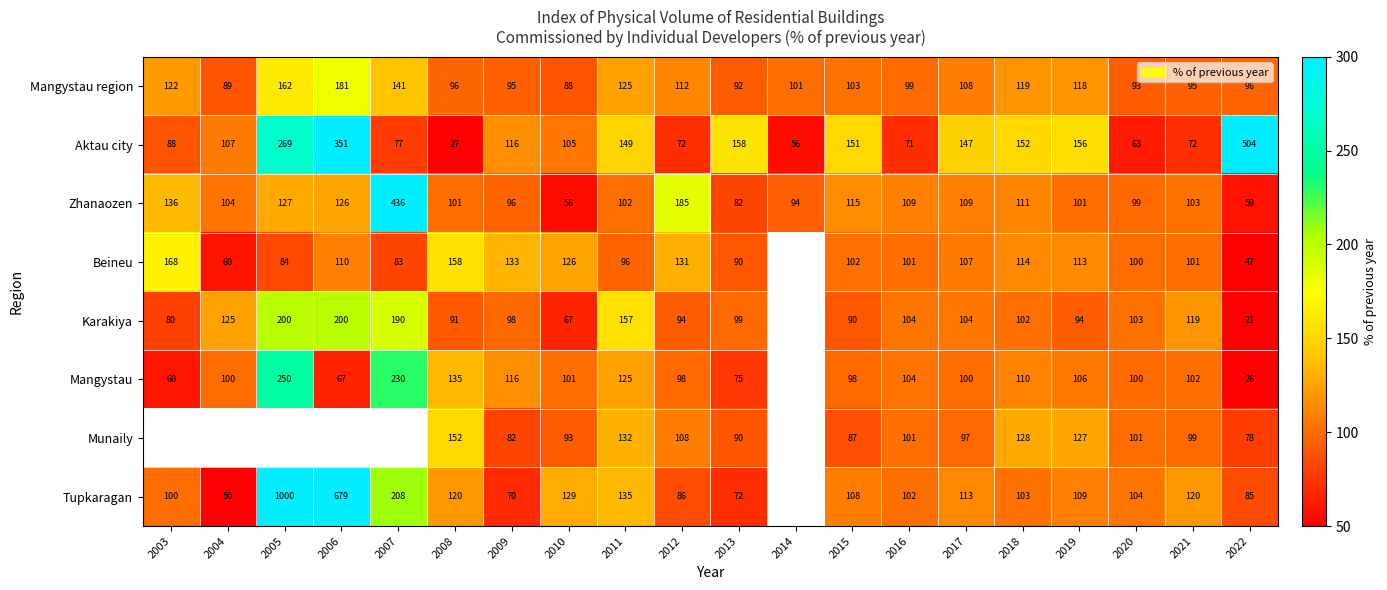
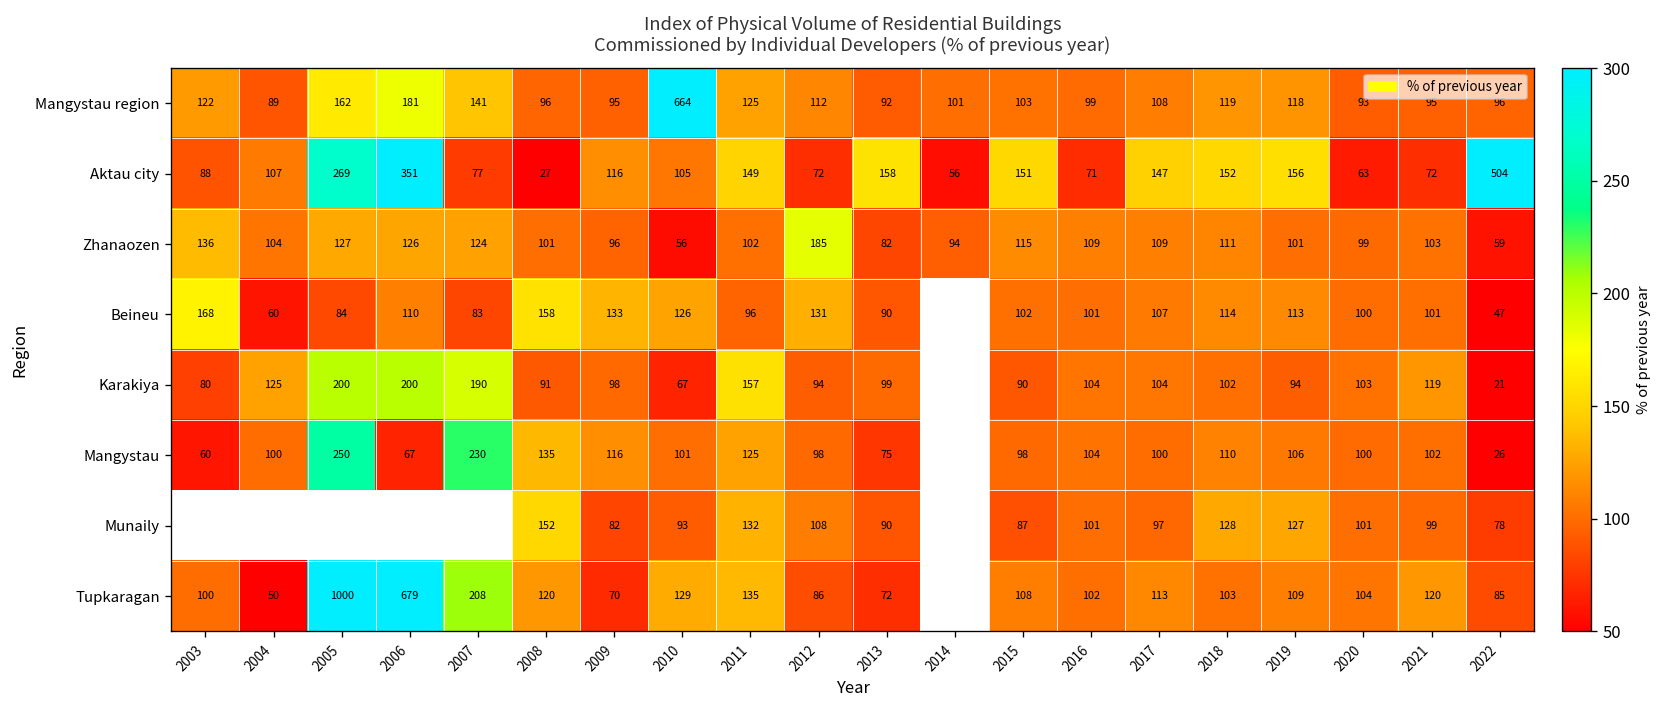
  {
    "Mangystau region": {
      "2003": 122,
      "2004": 89,
      "2005": 162,
      "2006": 181,
      "2007": 141,
      "2008": 96,
      "2009": 95,
-     "2010": 88,
+     "2010": 664,
      "2011": 125,
      "2012": 112,
      "2013": 92,
      "2014": 101,
      "2015": 103,
      "2016": 99,
      "2017": 108,
      "2018": 119,
      "2019": 118
    },
    "Aktau city": {
      "2003": 88,
      "2004": 107,
      "2005": 269,
      "2006": 351,
      "2007": 77,
      "2008": 27,
      "2009": 116,
      "2010": 105,
      "2011": 149,
      "2012": 72,
      "2013": 158,
      "2014": 56,
      "2015": 151,
      "2016": 71,
      "2017": 147,
      "2018": 152,
      "2019": 156,
      "2020": 63,
      "2021": 72,
      "2022": 504
    },
    "Zhanaozen": {
      "2003": 136,
      "2004": 104,
      "2005": 127,
      "2006": 126,
-     "2007": 436,
+     "2007": 124,
      "2008": 101,
      "2009": 96,
      "2010": 56,
      "2011": 102,
      "2012": 185,
      "2013": 82,
      "2014": 94,
      "2015": 115,
      "2016": 109,
      "2017": 109,
      "2018": 111,
      "2019": 101,
      "2020": 99,
      "2021": 103,
      "2022": 59
    },
    "Beineu": {
      "2003": 168,
      "2004": 60,
      "2005": 84,
      "2006": 110,
      "2007": 83,
      "2008": 158,
      "2009": 133,
      "2010": 126,
      "2011": 96,
      "2012": 131,
      "2013": 90,
      "2015": 102,
      "2016": 101,
      "2017": 107,
      "2018": 114,
      "2019": 113,
      "2020": 100,
      "2021": 101,
      "2022": 47
    },
    "Karakiya": {
      "2003": 80,
      "2004": 125,
      "2005": 200,
      "2006": 200,
      "2007": 190,
      "2008": 91,
      "2009": 98,
      "2010": 67,
      "2011": 157,
      "2012": 94,
      "2013": 99,
      "2015": 90,
      "2016": 104,
      "2017": 104,
      "2018": 102,
      "2019": 94,
      "2020": 103,
      "2021": 119,
      "2022": 21
    },
    "Mangystau": {
      "2003": 60,
      "2004": 100,
      "2005": 250,
      "2006": 67,
      "2007": 230,
      "2008": 135,
      "2009": 116,
      "2010": 101,
      "2011": 125,
      "2012": 98,
      "2013": 75,
      "2015": 98,
      "2016": 104,
      "2017": 100,
      "2018": 110,
      "2019": 106,
      "2020": 100,
      "2021": 102,
      "2022": 26
    },
    "Munaily": {
      "2008": 152,
      "2009": 82,
      "2010": 93,
      "2011": 132,
      "2012": 108,
      "2013": 90,
      "2015": 87,
      "2016": 101,
      "2017": 97,
      "2018": 128,
      "2019": 127,
      "2020": 101,
      "2021": 99,
      "2022": 78
    },
    "Tupkaragan": {
      "2003": 100,
      "2004": 50,
      "2005": 1000,
      "2006": 679,
      "2007": 208,
      "2008": 120,
      "2009": 70,
      "2010": 129,
      "2011": 135,
      "2012": 86,
      "2013": 72,
      "2015": 108,
      "2016": 102,
      "2017": 113,
      "2018": 103,
      "2019": 109,
      "2020": 104,
      "2021": 120,
      "2022": 85
    }
  }
